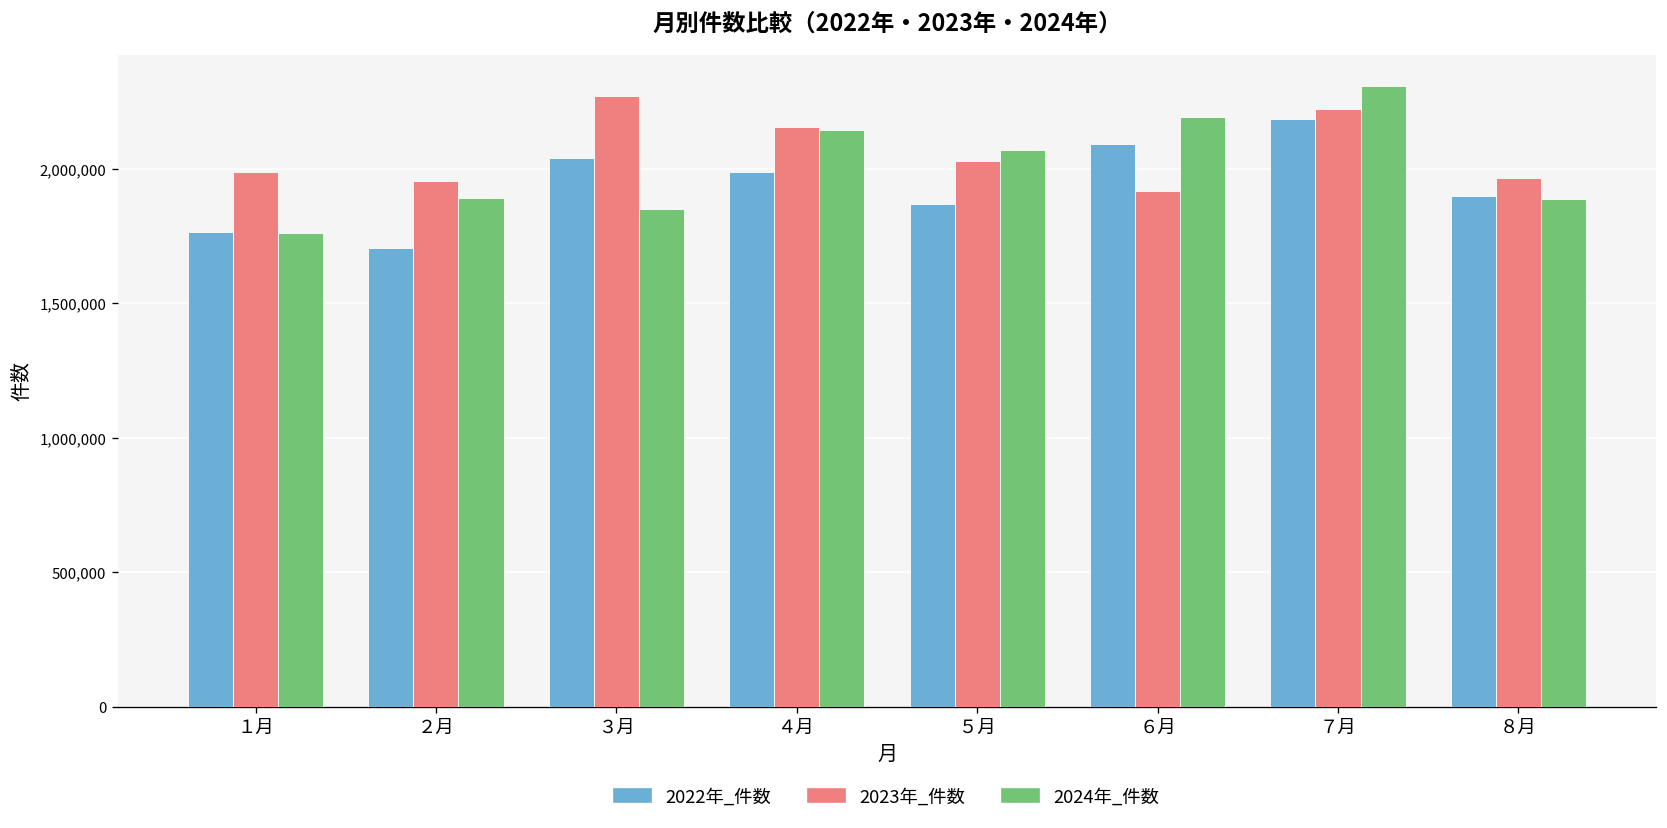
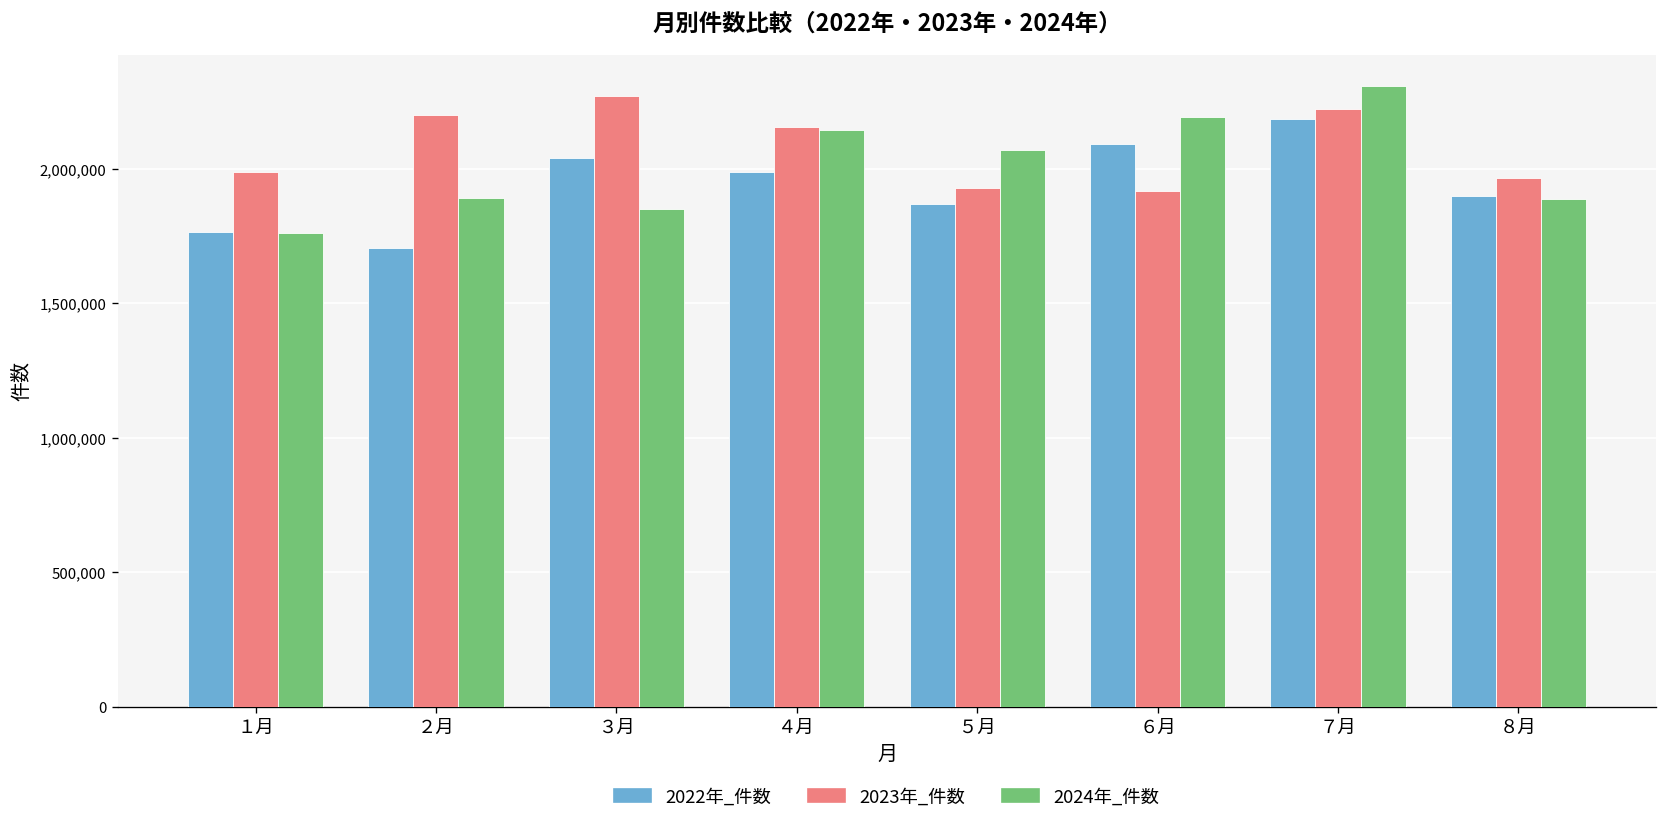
  {
    "2022年_件数": {
      "１月": "1,760,000",
      "２月": "1,700,000",
      "３月": "2,040,000",
      "４月": "1,990,000",
      "５月": "1,870,000",
      "６月": "2,090,000",
      "７月": "2,180,000",
      "８月": "1,900,000"
    },
    "2023年_件数": {
      "１月": "1,990,000",
-     "２月": "1,950,000",
+     "２月": "2,200,000",
      "３月": "2,270,000",
      "４月": "2,160,000",
-     "５月": "2,030,000",
+     "５月": "1,930,000",
      "６月": "1,920,000",
      "７月": "2,220,000",
      "８月": "1,960,000"
    },
    "2024年_件数": {
      "１月": "1,760,000",
      "２月": "1,890,000",
      "３月": "1,850,000",
      "４月": "2,150,000",
      "５月": "2,070,000",
      "６月": "2,200,000",
      "７月": "2,310,000",
      "８月": "1,890,000"
    }
  }
